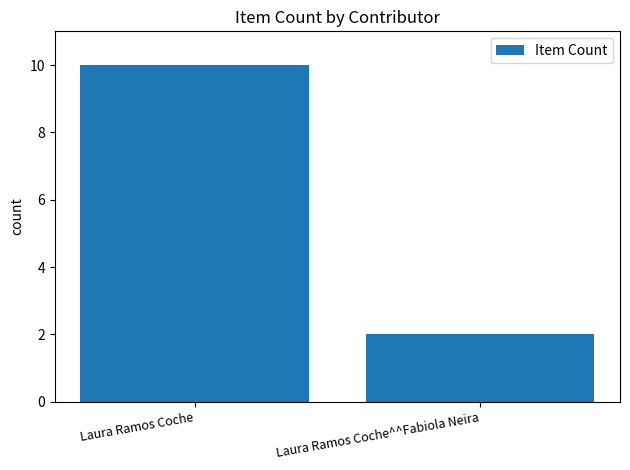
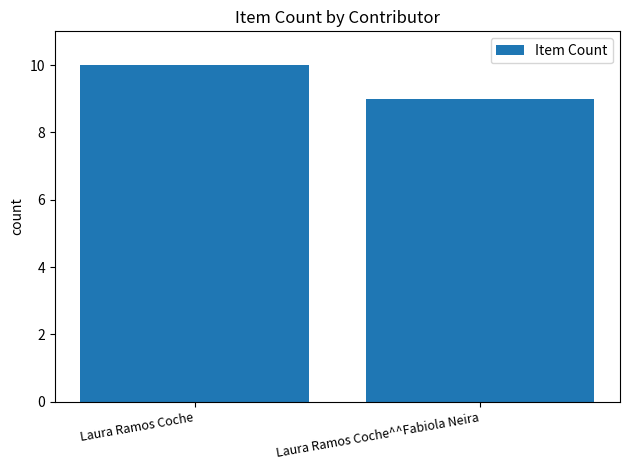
  {
    "Laura Ramos Coche": 10,
-   "Laura Ramos Coche^^Fabiola Neira": 2
+   "Laura Ramos Coche^^Fabiola Neira": 9
  }
